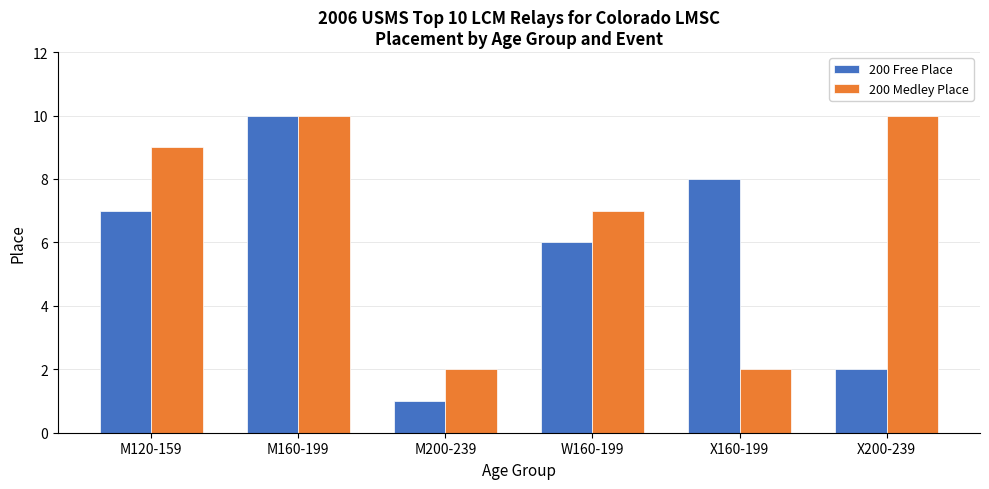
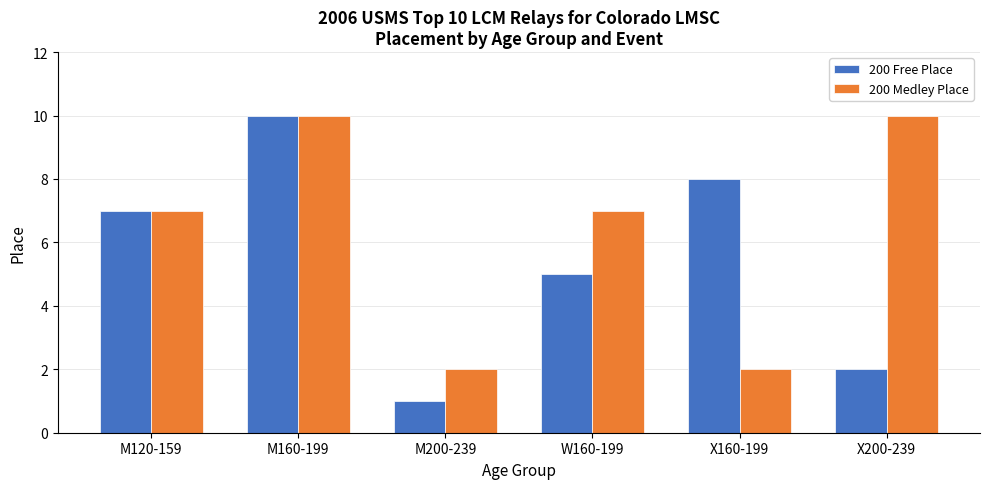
  {
    "200 Free Place": {
      "M120-159": 7,
      "M160-199": 10,
      "M200-239": 1,
-     "W160-199": 6,
+     "W160-199": 5,
      "X160-199": 8,
      "X200-239": 2
    },
    "200 Medley Place": {
-     "M120-159": 9,
+     "M120-159": 7,
      "M160-199": 10,
      "M200-239": 2,
      "W160-199": 7,
      "X160-199": 2,
      "X200-239": 10
    }
  }
